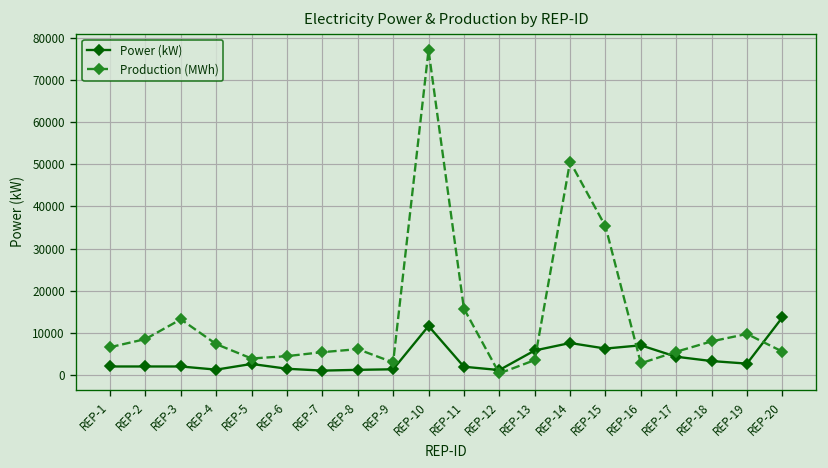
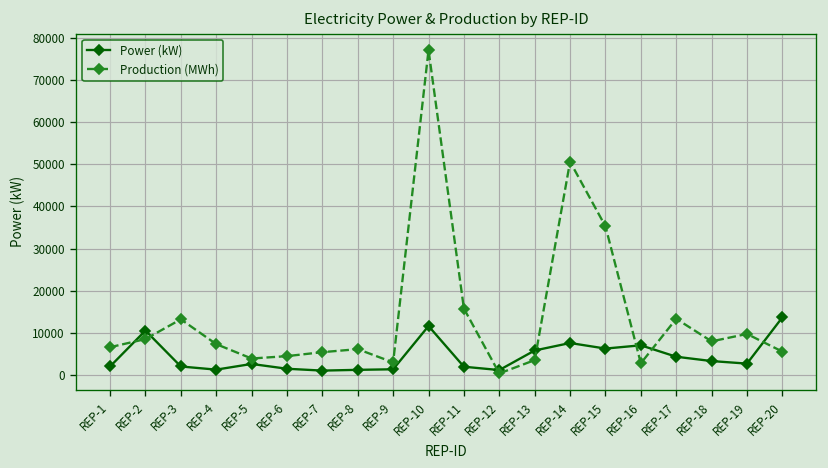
  {
    "Power (kW)": {
      "REP-1": 2000,
-     "REP-2": 2000,
+     "REP-2": 11000,
      "REP-3": 2000,
      "REP-4": 1000,
      "REP-5": 3000,
      "REP-6": 1000,
      "REP-7": 1000,
      "REP-8": 1000,
      "REP-9": 1000,
      "REP-10": 12000,
      "REP-11": 2000,
      "REP-12": 1000,
      "REP-13": 6000,
      "REP-14": 8000,
      "REP-15": 6000,
      "REP-16": 7000,
      "REP-17": 4000,
      "REP-18": 3000,
      "REP-19": 3000,
      "REP-20": 14000
    },
    "Production (MWh)": {
      "REP-1": 7000,
      "REP-2": 9000,
      "REP-3": 13000,
      "REP-4": 7000,
      "REP-5": 4000,
      "REP-6": 4000,
      "REP-7": 5000,
      "REP-8": 6000,
      "REP-9": 3000,
      "REP-10": 77000,
      "REP-11": 16000,
      "REP-12": 0,
      "REP-13": 4000,
      "REP-14": 51000,
      "REP-15": 35000,
      "REP-16": 3000,
-     "REP-17": 5000,
+     "REP-17": 13000,
      "REP-18": 8000,
      "REP-19": 10000,
      "REP-20": 6000
    }
  }
